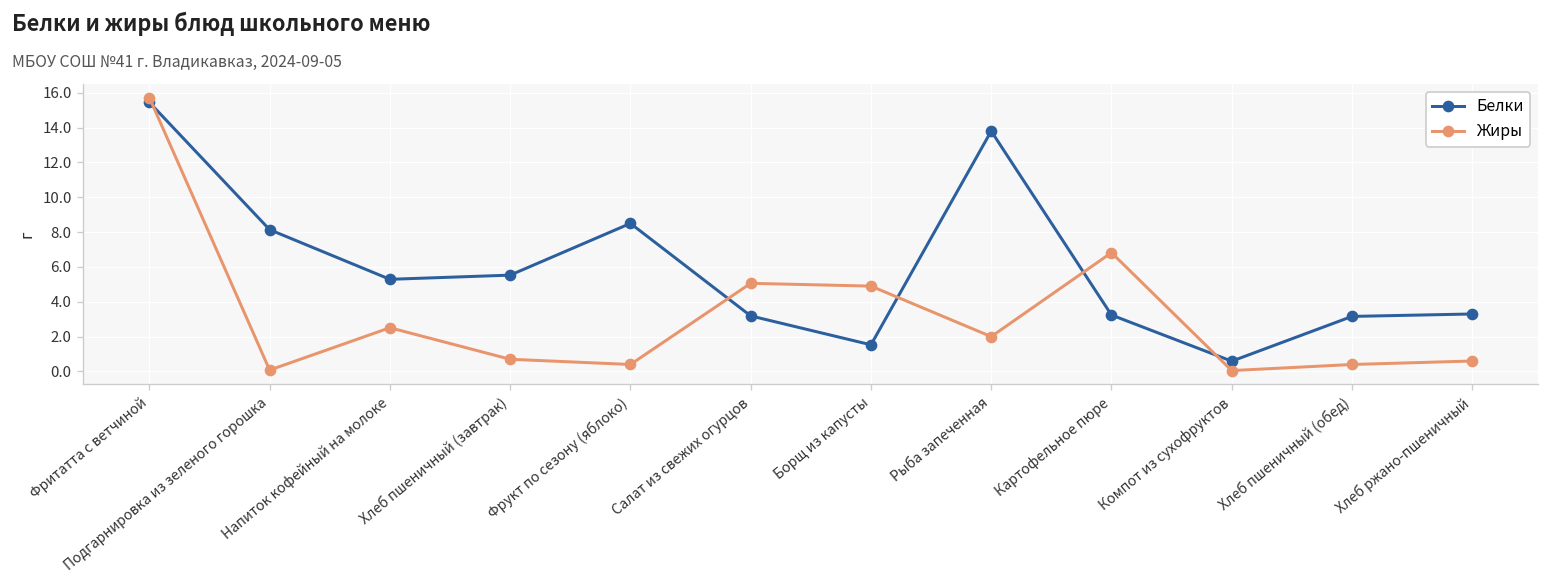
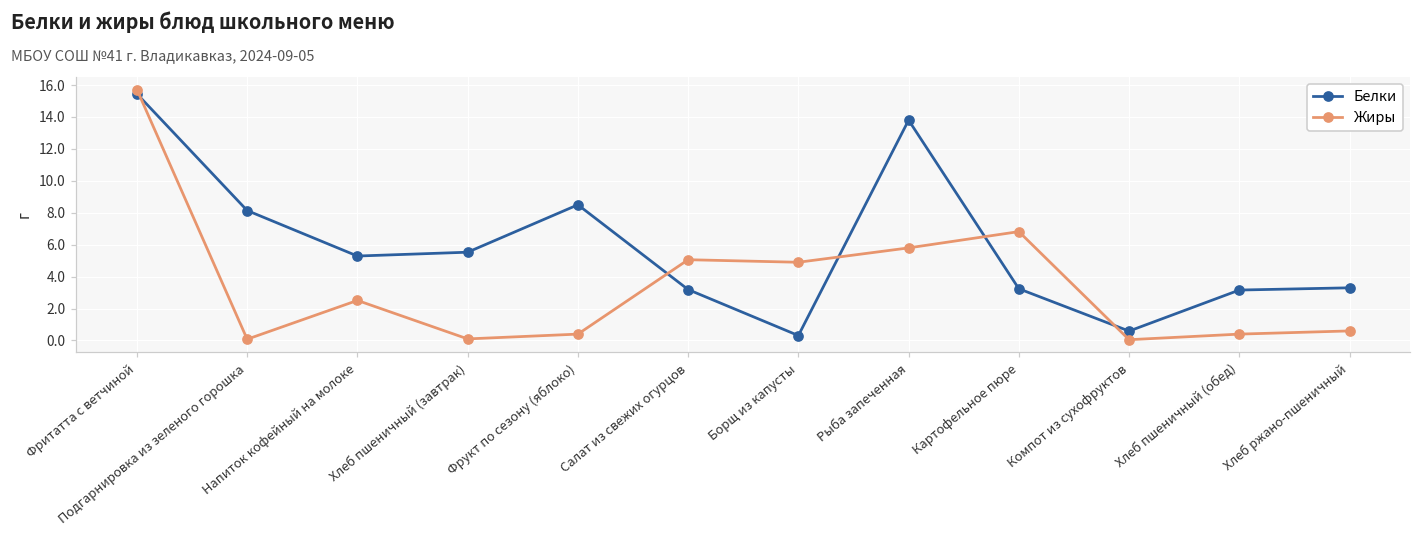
  {
    "Белки": {
      "Фритатта с ветчиной": 15.5,
      "Подгарнировка из зеленого горошка": 8.1,
      "Напиток кофейный на молоке": 5.3,
      "Хлеб пшеничный (завтрак)": 5.5,
      "Фрукт по сезону (яблоко)": 8.5,
      "Салат из свежих огурцов": 3.2,
-     "Борщ из капусты": 1.5,
+     "Борщ из капусты": 0.3,
      "Рыба запеченная": 13.8,
      "Картофельное пюре": 3.2,
      "Компот из сухофруктов": 0.6,
      "Хлеб пшеничный (обед)": 3.2,
      "Хлеб ржано-пшеничный": 3.3
    },
    "Жиры": {
      "Фритатта с ветчиной": 15.7,
      "Подгарнировка из зеленого горошка": 0.1,
      "Напиток кофейный на молоке": 2.5,
-     "Хлеб пшеничный (завтрак)": 0.7,
+     "Хлеб пшеничный (завтрак)": 0.1,
      "Фрукт по сезону (яблоко)": 0.4,
      "Салат из свежих огурцов": 5.1,
      "Борщ из капусты": 4.9,
-     "Рыба запеченная": 2.0,
+     "Рыба запеченная": 5.8,
      "Картофельное пюре": 6.8,
      "Компот из сухофруктов": 0.1,
      "Хлеб пшеничный (обед)": 0.4,
      "Хлеб ржано-пшеничный": 0.6
    }
  }
